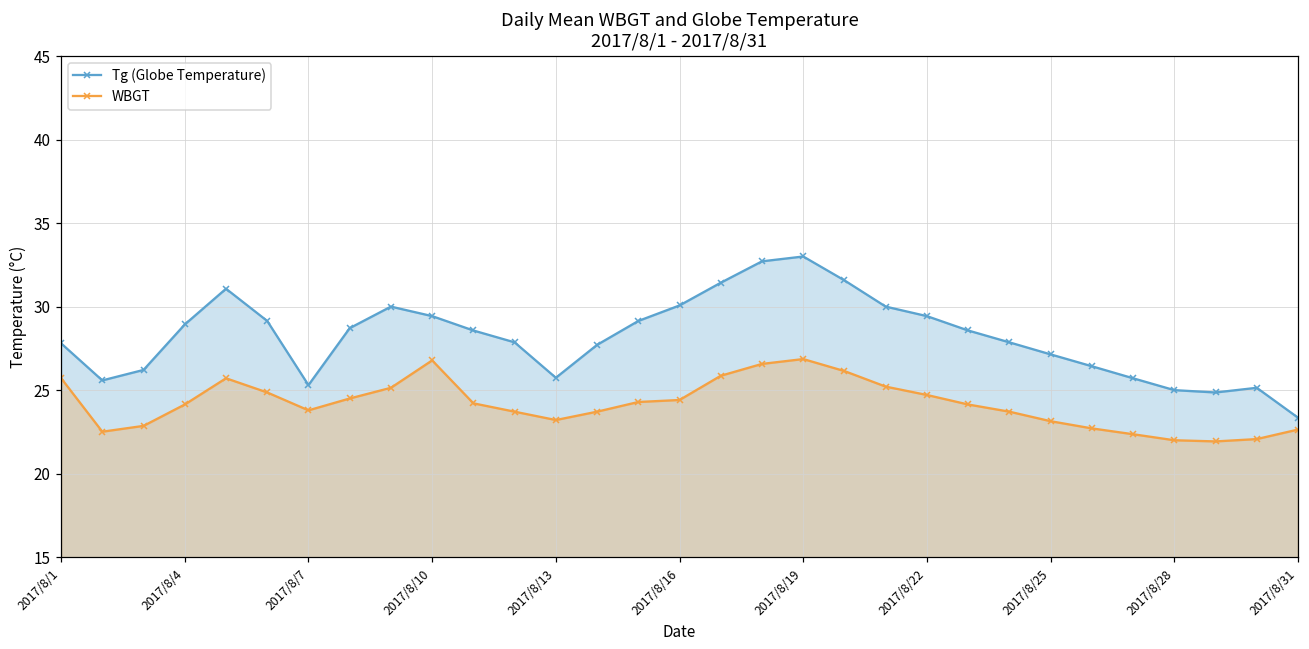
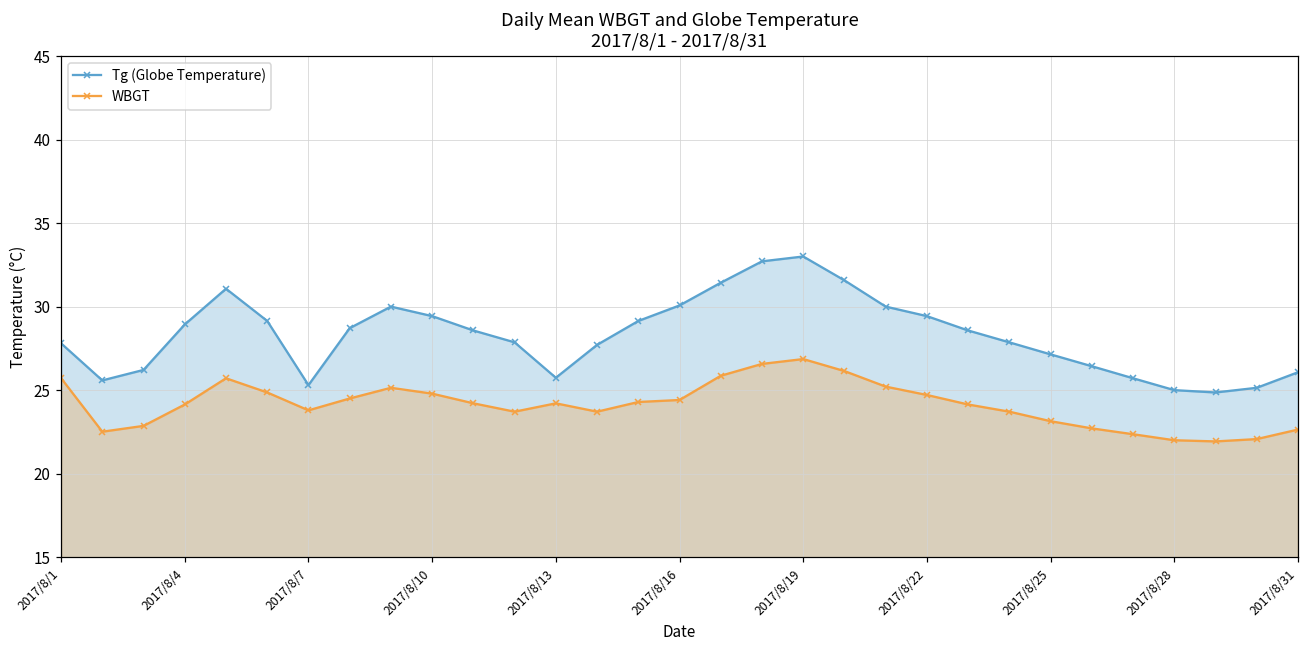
  {
    "Tg (Globe Temperature)": {
      "2017/8/1": 27.8,
      "2017/8/4": 28.9,
      "2017/8/7": 25.3,
      "2017/8/10": 29.4,
      "2017/8/13": 25.7,
      "2017/8/16": 30.1,
      "2017/8/19": 33.0,
      "2017/8/22": 29.4,
      "2017/8/25": 27.1,
      "2017/8/28": 25.0,
-     "2017/8/31": 23.4
+     "2017/8/31": 26.1
    },
    "WBGT": {
      "2017/8/1": 25.7,
      "2017/8/4": 24.1,
      "2017/8/7": 23.8,
-     "2017/8/10": 26.8,
-     "2017/8/13": 23.2,
+     "2017/8/10": 24.8,
+     "2017/8/13": 24.2,
      "2017/8/16": 24.4,
      "2017/8/19": 26.9,
      "2017/8/22": 24.7,
      "2017/8/25": 23.1,
      "2017/8/28": 22.0,
      "2017/8/31": 22.6
    }
  }
